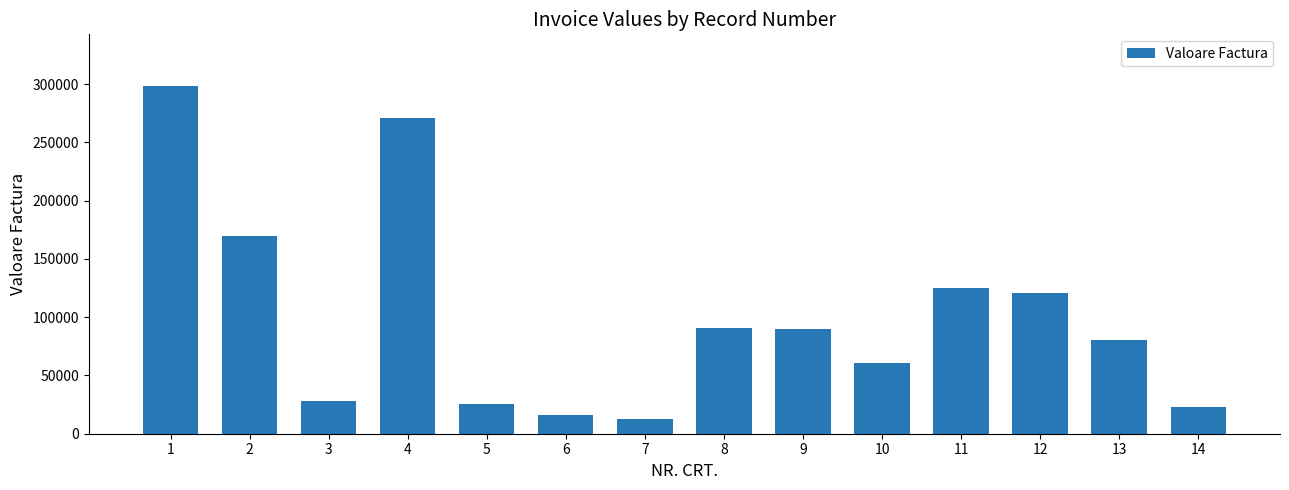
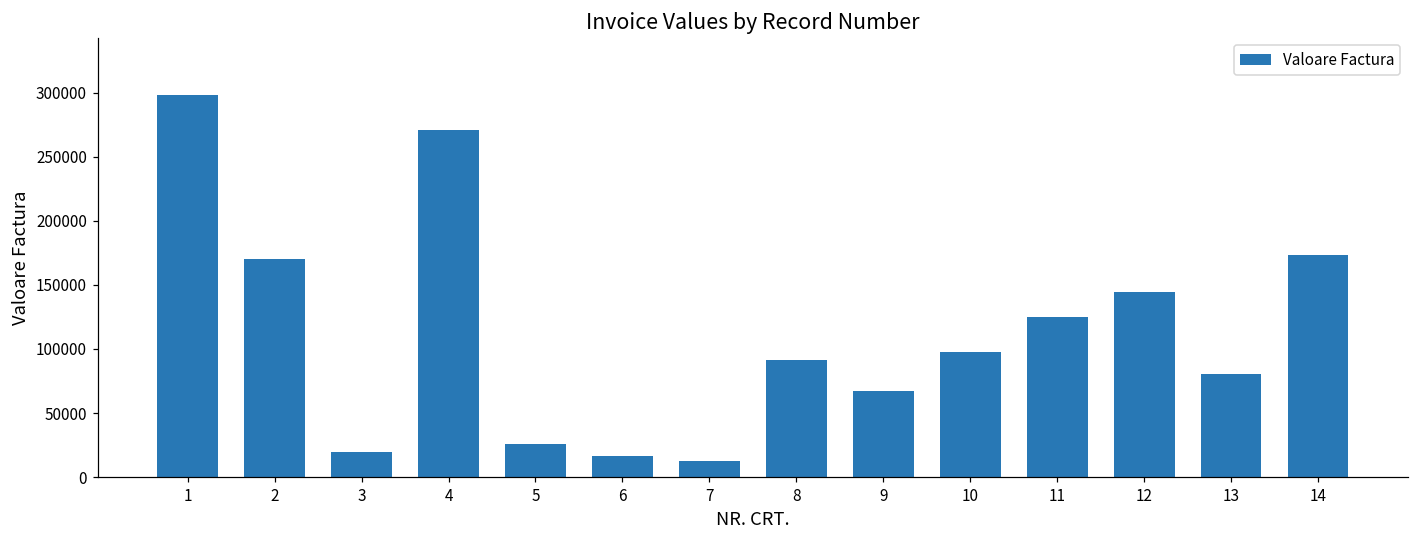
  {
    "1": 298000,
    "2": 170000,
-   "3": 28000,
+   "3": 19000,
    "4": 271000,
    "5": 26000,
    "6": 16000,
    "7": 13000,
    "8": 91000,
-   "9": 90000,
-   "10": 60000,
+   "9": 67000,
+   "10": 97000,
    "11": 125000,
-   "12": 121000,
+   "12": 145000,
    "13": 80000,
-   "14": 23000
+   "14": 173000
  }
